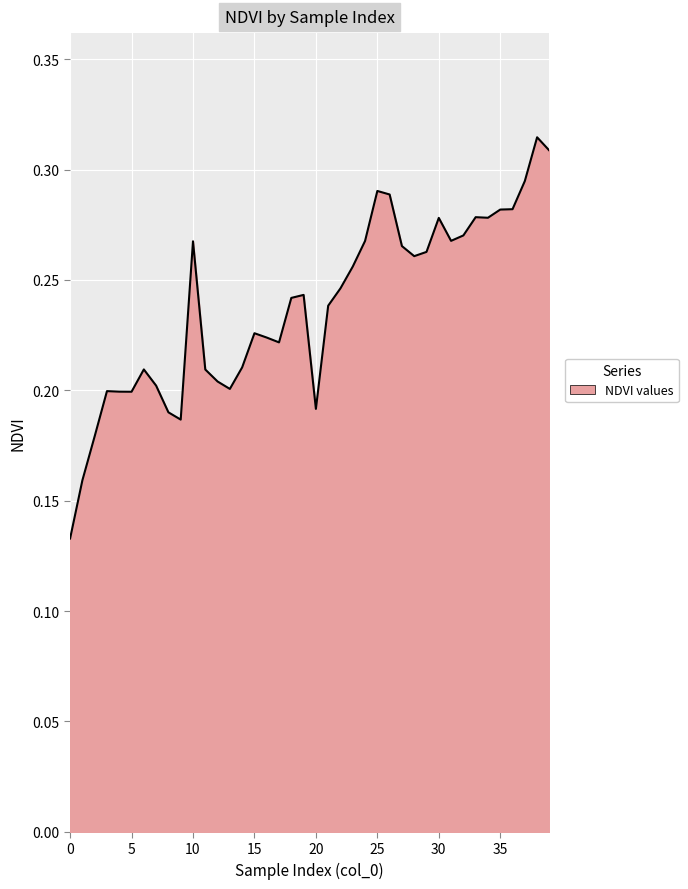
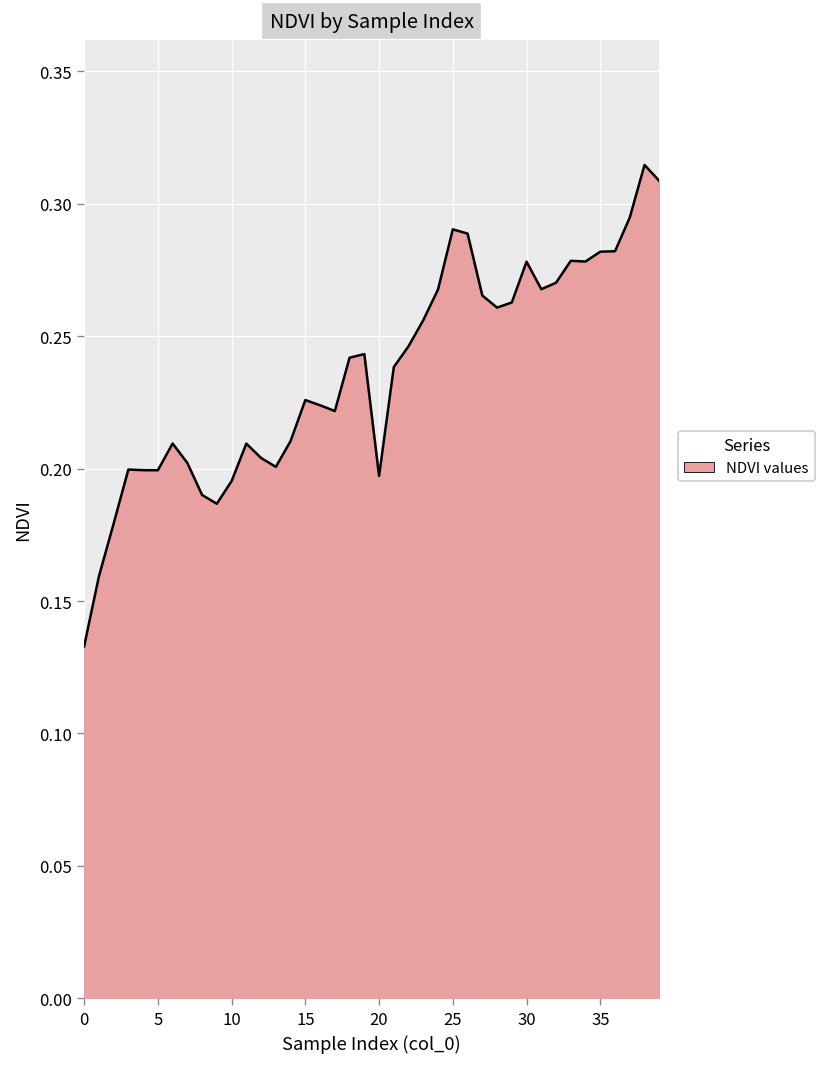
  {
    "0": 0.133,
    "5": 0.199,
-   "10": 0.268,
+   "10": 0.195,
    "15": 0.226,
-   "20": 0.192,
+   "20": 0.197,
    "25": 0.290,
    "30": 0.278,
    "35": 0.282
  }
